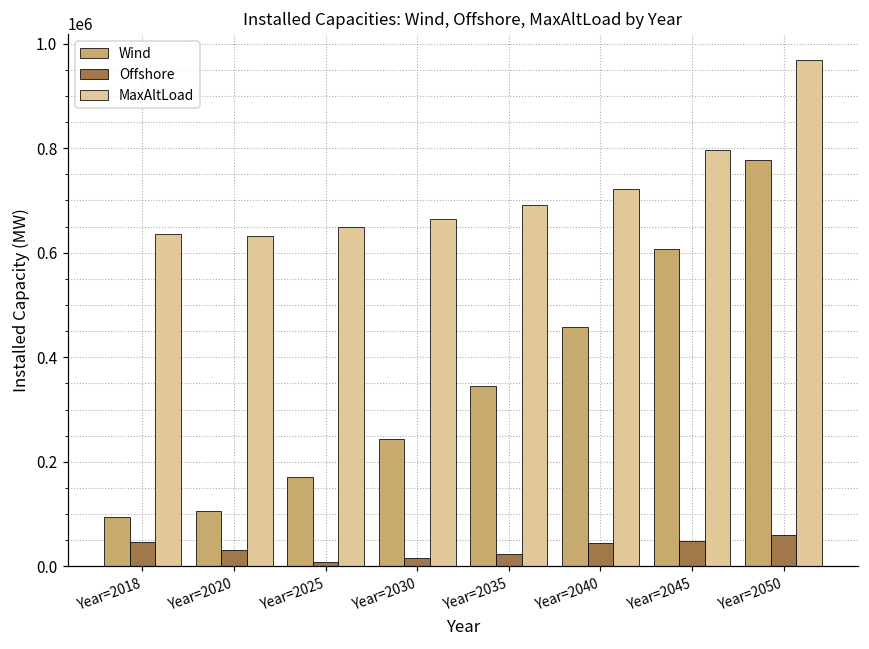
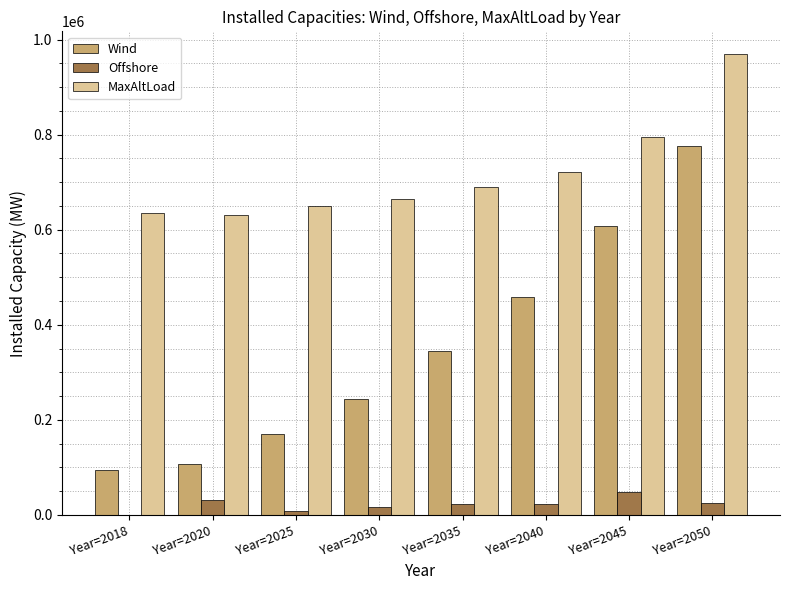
  {
    "Offshore": {
-     "Year=2018": 50000,
+     "Year=2018": 0,
      "Year=2020": 30000,
      "Year=2025": 10000,
      "Year=2030": 20000,
      "Year=2035": 20000,
-     "Year=2040": 40000,
+     "Year=2040": 20000,
      "Year=2045": 50000,
-     "Year=2050": 60000
+     "Year=2050": 30000
    }
  }
